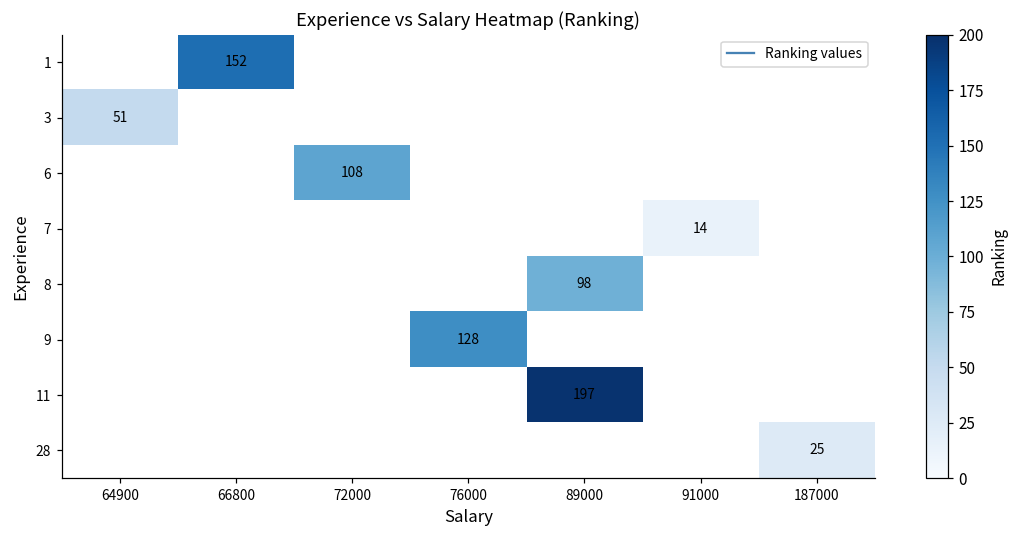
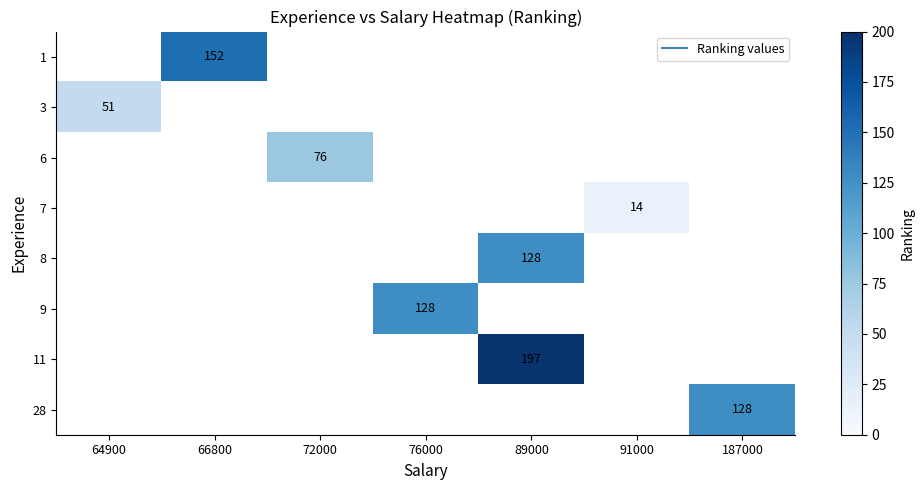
  {
    "1": {
      "66800": 152
    },
    "3": {
      "64900": 51
    },
    "6": {
-     "72000": 108
+     "72000": 76
    },
    "7": {
      "91000": 14
    },
    "8": {
-     "89000": 98
+     "89000": 128
    },
    "9": {
      "76000": 128
    },
    "11": {
      "89000": 197
    },
    "28": {
-     "187000": 25
+     "187000": 128
    }
  }
